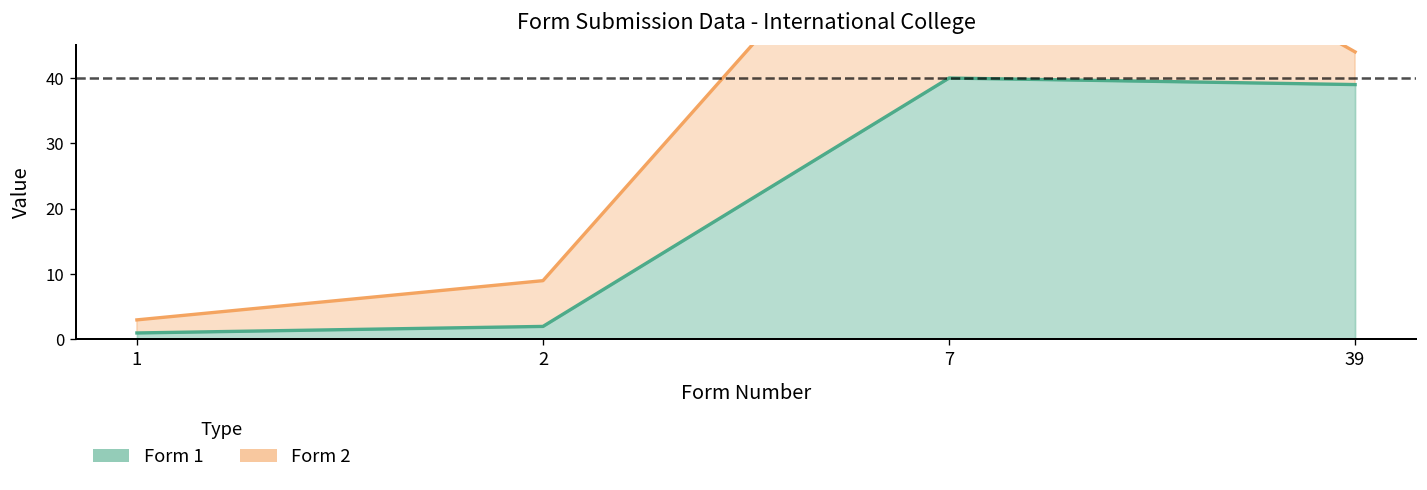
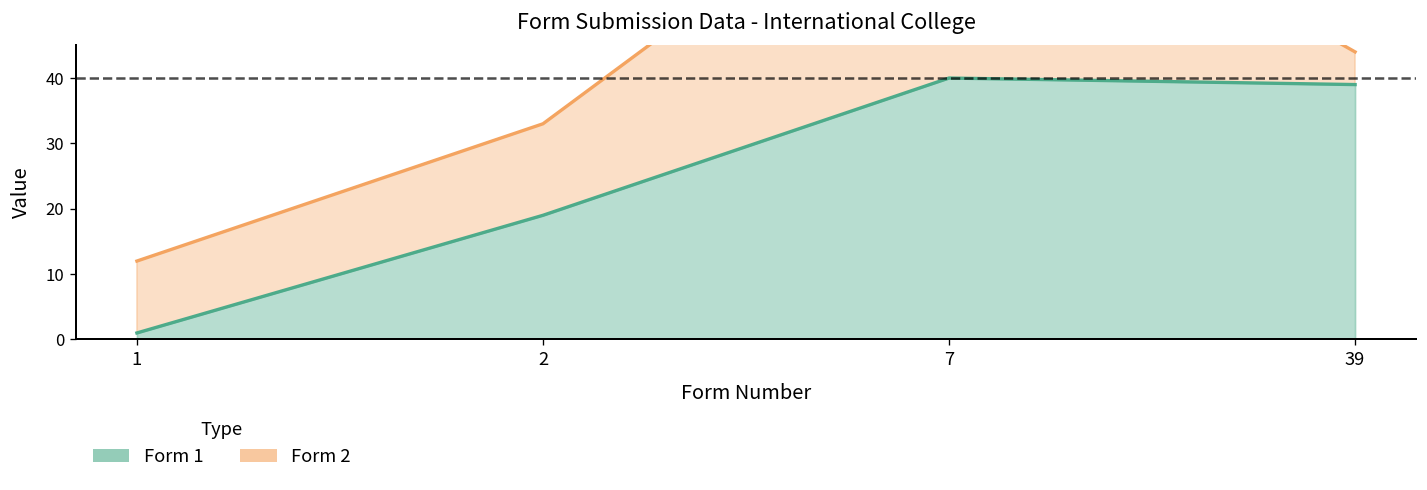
  {
    "Form 1": {
      "1": 1,
-     "2": 2,
+     "2": 19,
      "7": 40,
      "39": 39
    },
    "Form 2": {
-     "1": 2,
-     "2": 7,
+     "1": 11,
+     "2": 14,
      "39": 5
    }
  }
